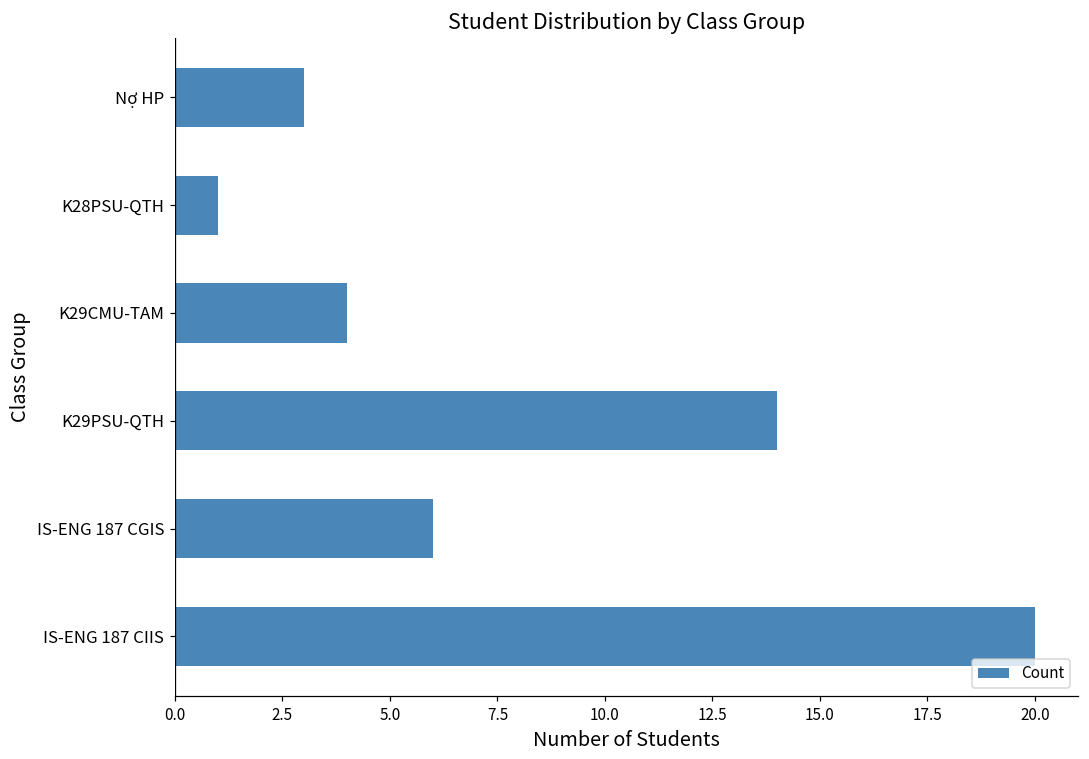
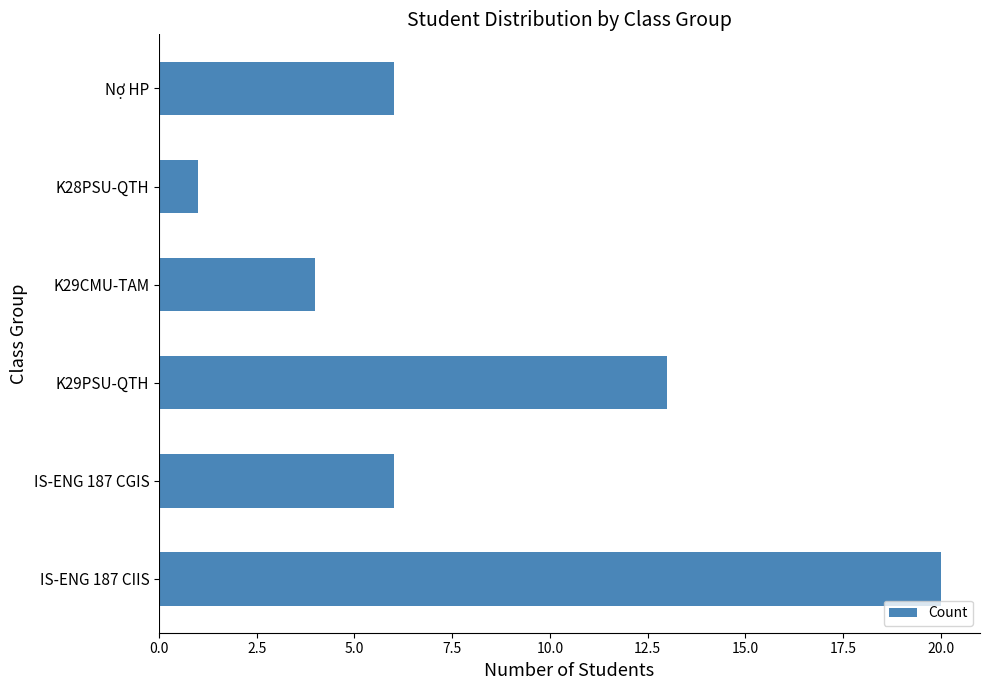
  {
-   "Nợ HP": 3,
+   "Nợ HP": 6,
    "K28PSU-QTH": 1,
    "K29CMU-TAM": 4,
-   "K29PSU-QTH": 14,
+   "K29PSU-QTH": 13,
    "IS-ENG 187 CGIS": 6,
    "IS-ENG 187 CIIS": 20
  }
